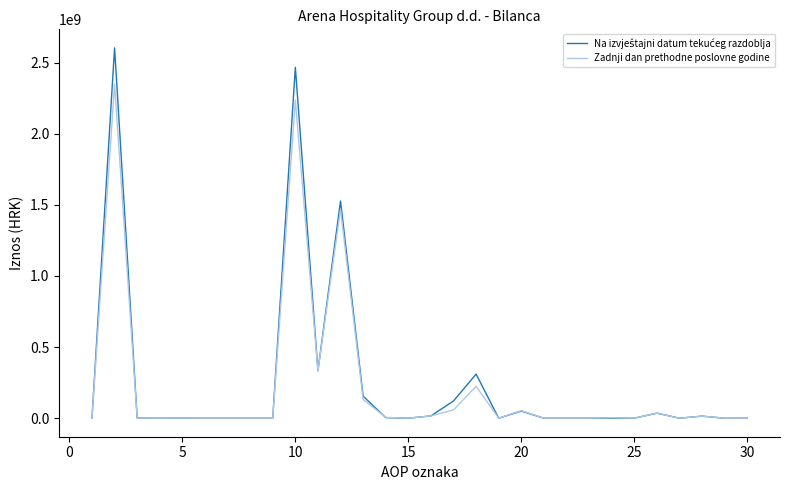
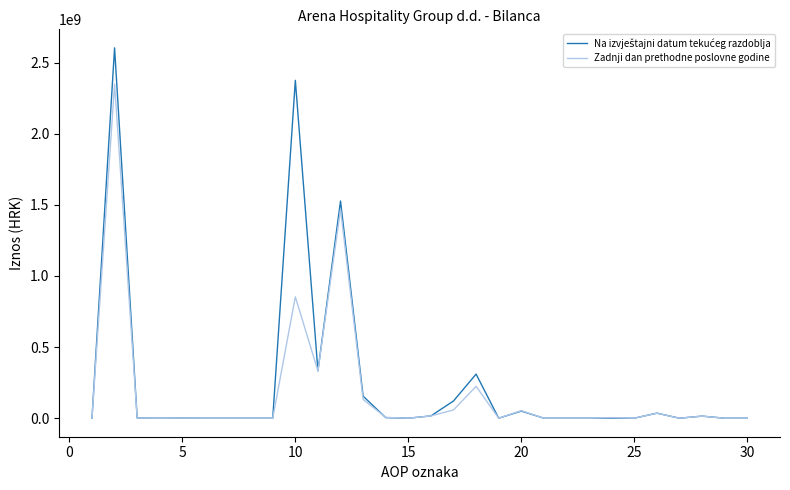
  {
    "Na izvještajni datum tekućeg razdoblja": {
-     "10": 2470000000
+     "10": 2380000000
    },
    "Zadnji dan prethodne poslovne godine": {
-     "10": 2240000000
+     "10": 850000000
    }
  }
